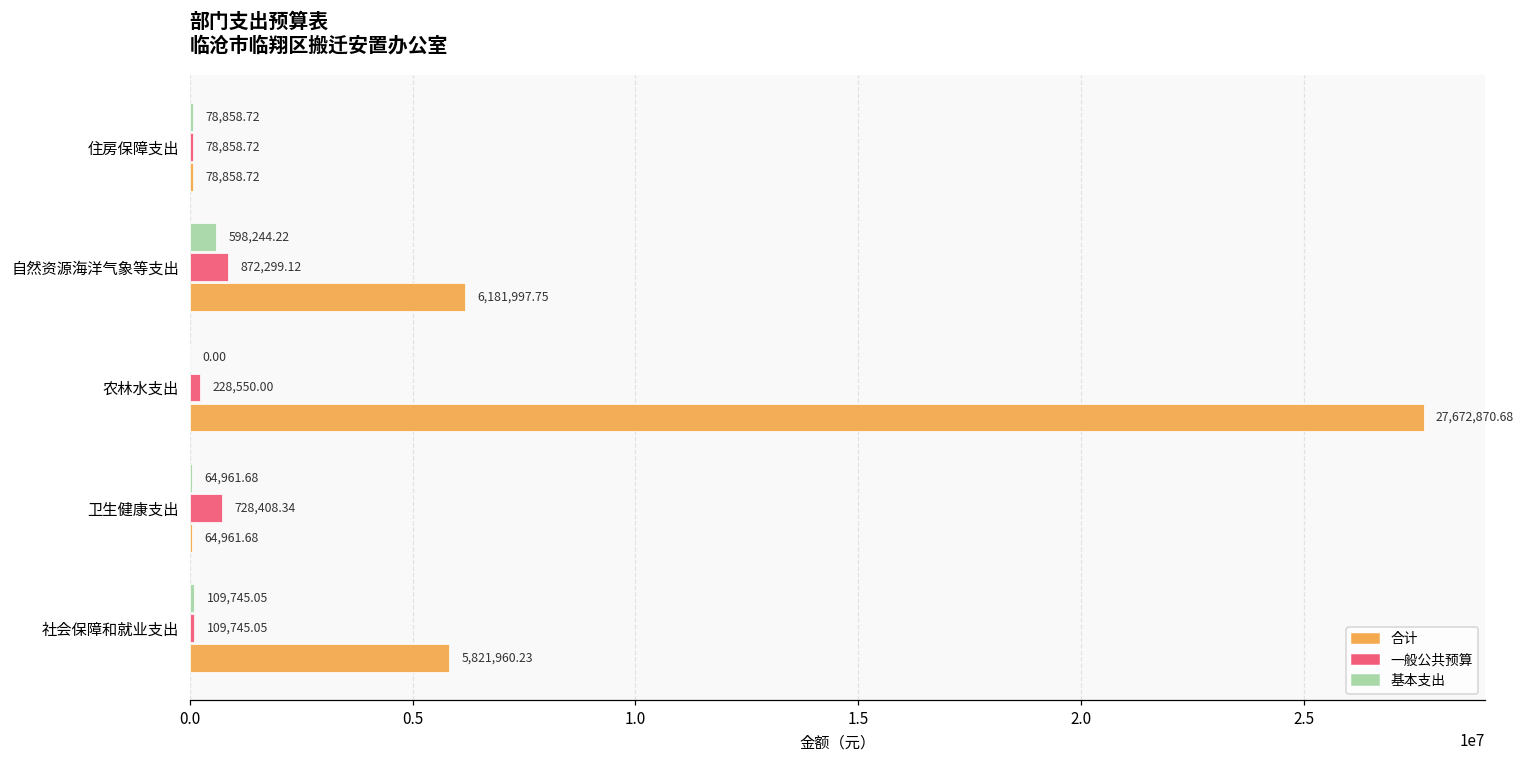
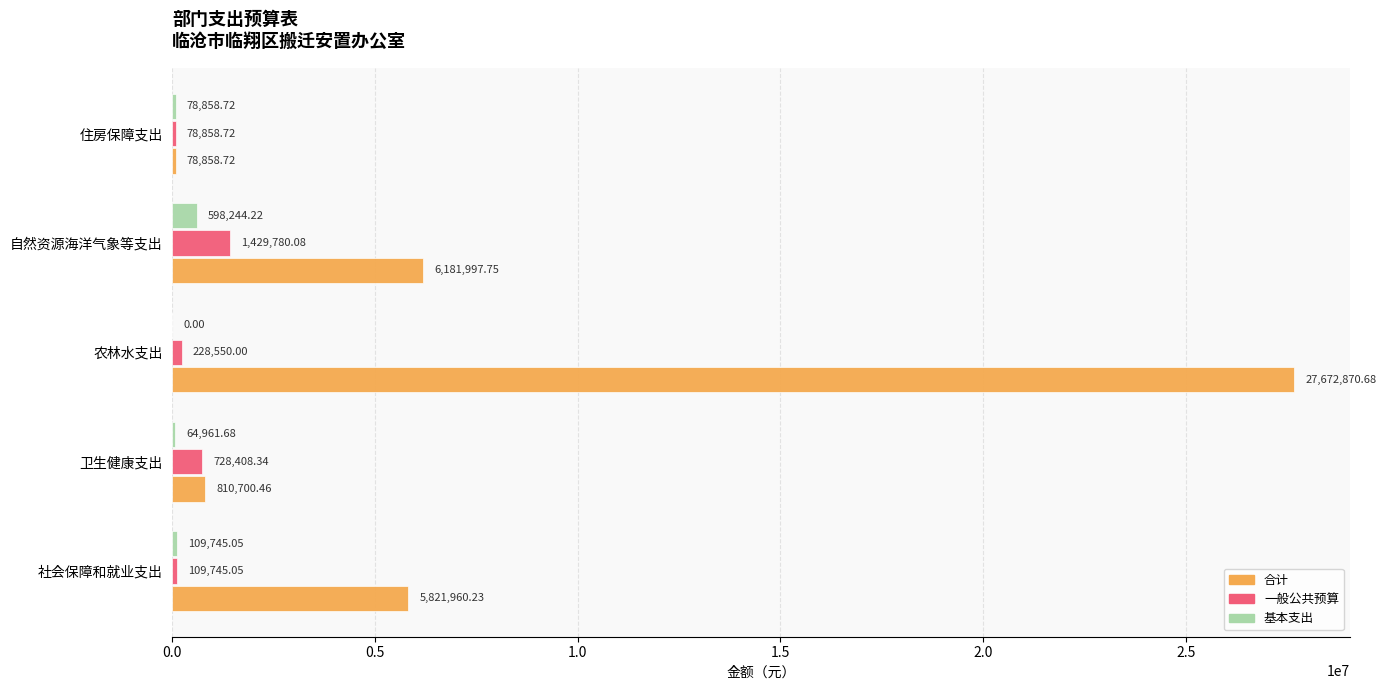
  {
    "合计": {
      "住房保障支出": "78,858.72",
      "自然资源海洋气象等支出": "6,181,997.75",
      "农林水支出": "27,672,870.68",
-     "卫生健康支出": "64,961.68",
+     "卫生健康支出": "810,700.46",
      "社会保障和就业支出": "5,821,960.23"
    },
    "一般公共预算": {
      "住房保障支出": "78,858.72",
-     "自然资源海洋气象等支出": "872,299.12",
+     "自然资源海洋气象等支出": "1,429,780.08",
      "农林水支出": "228,550.00",
      "卫生健康支出": "728,408.34",
      "社会保障和就业支出": "109,745.05"
    },
    "基本支出": {
      "住房保障支出": "78,858.72",
      "自然资源海洋气象等支出": "598,244.22",
      "农林水支出": "0.00",
      "卫生健康支出": "64,961.68",
      "社会保障和就业支出": "109,745.05"
    }
  }
